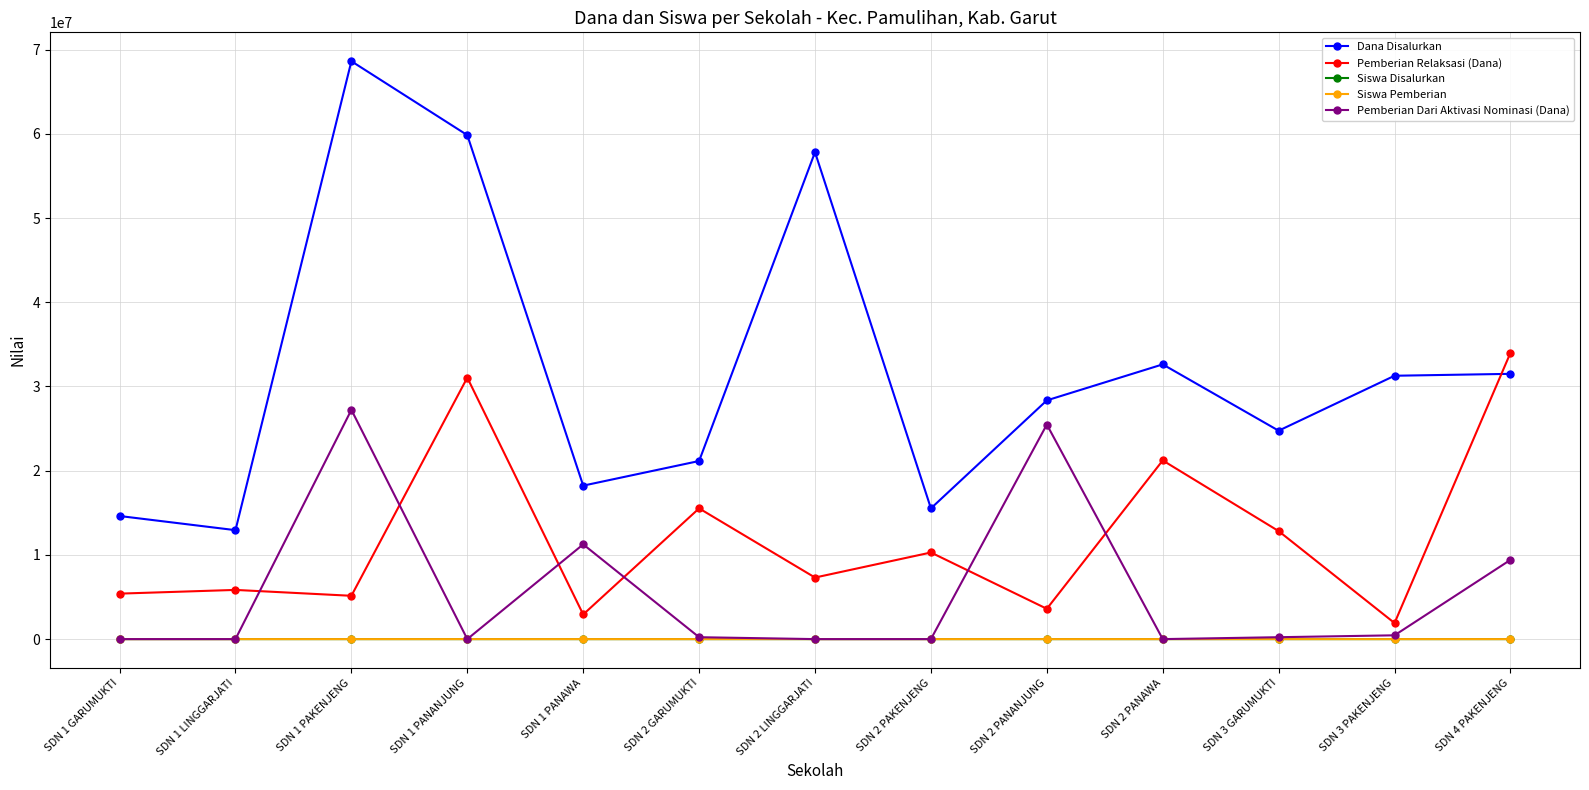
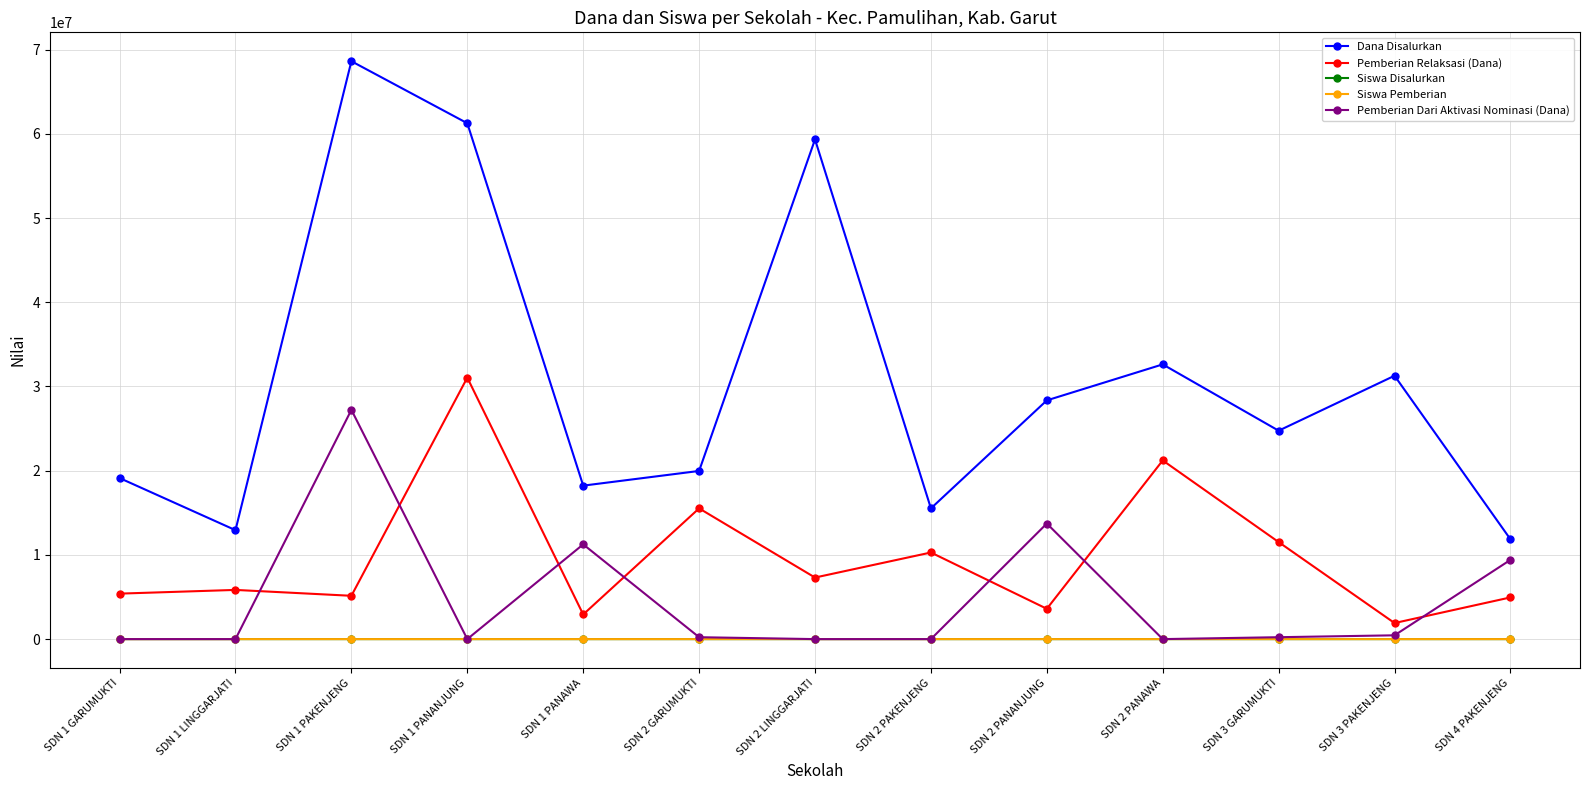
  {
    "Dana Disalurkan": {
-     "SDN 1 GARUMUKTI": 15000000,
+     "SDN 1 GARUMUKTI": 19000000,
      "SDN 1 LINGGARJATI": 13000000,
      "SDN 1 PAKENJENG": 69000000,
-     "SDN 1 PANANJUNG": 60000000,
+     "SDN 1 PANANJUNG": 61000000,
      "SDN 1 PANAWA": 18000000,
-     "SDN 2 GARUMUKTI": 21000000,
-     "SDN 2 LINGGARJATI": 58000000,
+     "SDN 2 GARUMUKTI": 20000000,
+     "SDN 2 LINGGARJATI": 59000000,
      "SDN 2 PAKENJENG": 16000000,
      "SDN 2 PANANJUNG": 28000000,
      "SDN 2 PANAWA": 33000000,
      "SDN 3 GARUMUKTI": 25000000,
      "SDN 3 PAKENJENG": 31000000,
-     "SDN 4 PAKENJENG": 32000000
+     "SDN 4 PAKENJENG": 12000000
    },
    "Pemberian Relaksasi (Dana)": {
      "SDN 1 GARUMUKTI": 5000000,
      "SDN 1 LINGGARJATI": 6000000,
      "SDN 1 PAKENJENG": 5000000,
      "SDN 1 PANANJUNG": 31000000,
      "SDN 1 PANAWA": 3000000,
      "SDN 2 GARUMUKTI": 16000000,
      "SDN 2 LINGGARJATI": 7000000,
      "SDN 2 PAKENJENG": 10000000,
      "SDN 2 PANANJUNG": 4000000,
      "SDN 2 PANAWA": 21000000,
-     "SDN 3 GARUMUKTI": 13000000,
+     "SDN 3 GARUMUKTI": 12000000,
      "SDN 3 PAKENJENG": 2000000,
-     "SDN 4 PAKENJENG": 34000000
+     "SDN 4 PAKENJENG": 5000000
    },
    "Siswa Pemberian": {
      "SDN 1 PAKENJENG": 0,
      "SDN 1 PANAWA": 0,
      "SDN 2 PANANJUNG": 0,
      "SDN 3 PAKENJENG": 0,
      "SDN 4 PAKENJENG": 0
    },
    "Pemberian Dari Aktivasi Nominasi (Dana)": {
      "SDN 1 PAKENJENG": 27000000,
      "SDN 1 PANAWA": 11000000,
-     "SDN 2 PANANJUNG": 25000000,
+     "SDN 2 PANANJUNG": 14000000,
      "SDN 3 PAKENJENG": 0,
      "SDN 4 PAKENJENG": 9000000
    }
  }
